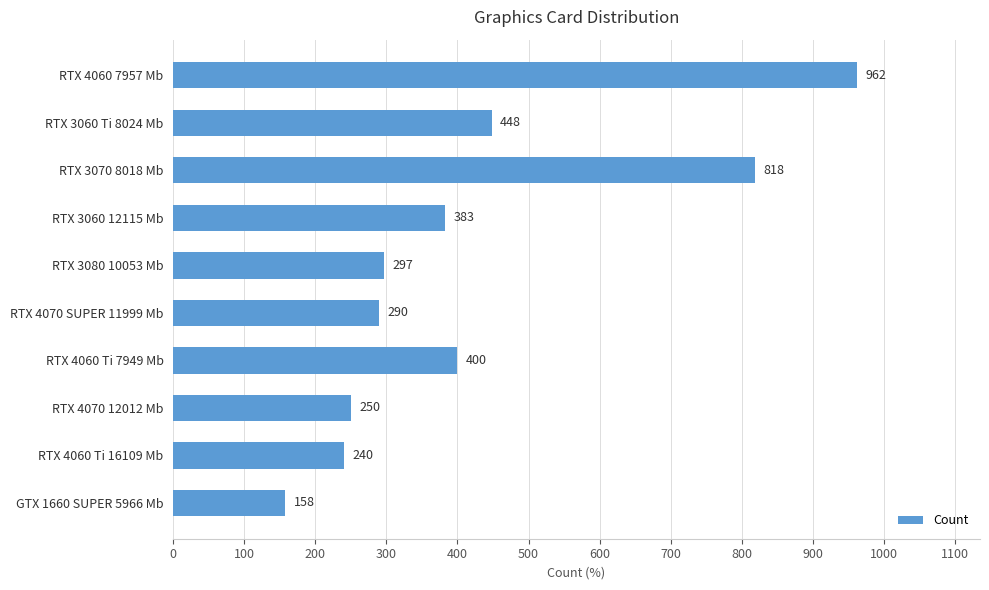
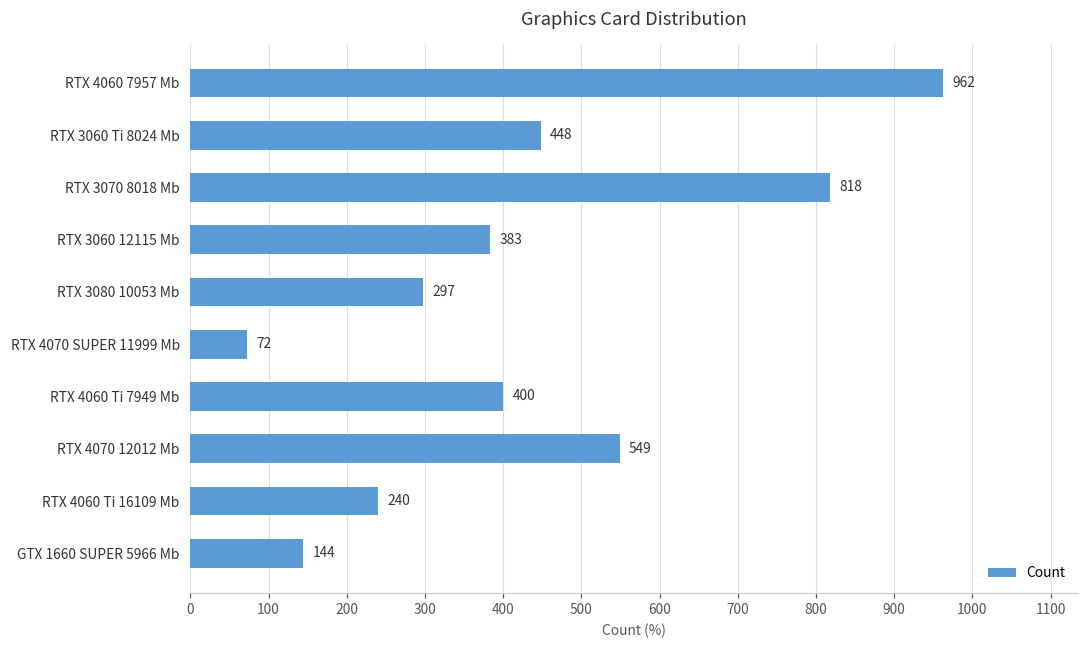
  {
    "RTX 4060 7957 Mb": 962,
    "RTX 3060 Ti 8024 Mb": 448,
    "RTX 3070 8018 Mb": 818,
    "RTX 3060 12115 Mb": 383,
    "RTX 3080 10053 Mb": 297,
-   "RTX 4070 SUPER 11999 Mb": 290,
+   "RTX 4070 SUPER 11999 Mb": 72,
    "RTX 4060 Ti 7949 Mb": 400,
-   "RTX 4070 12012 Mb": 250,
+   "RTX 4070 12012 Mb": 549,
    "RTX 4060 Ti 16109 Mb": 240,
-   "GTX 1660 SUPER 5966 Mb": 158
+   "GTX 1660 SUPER 5966 Mb": 144
  }
